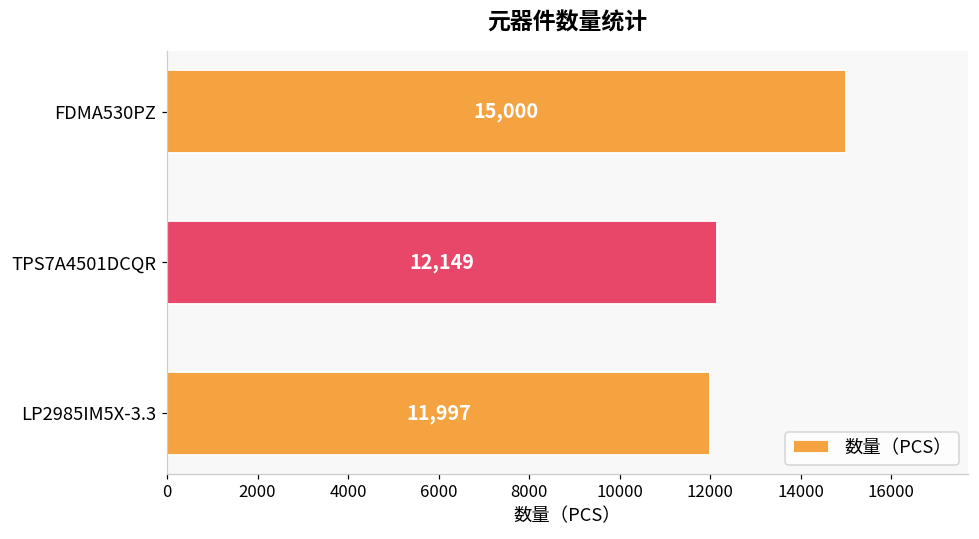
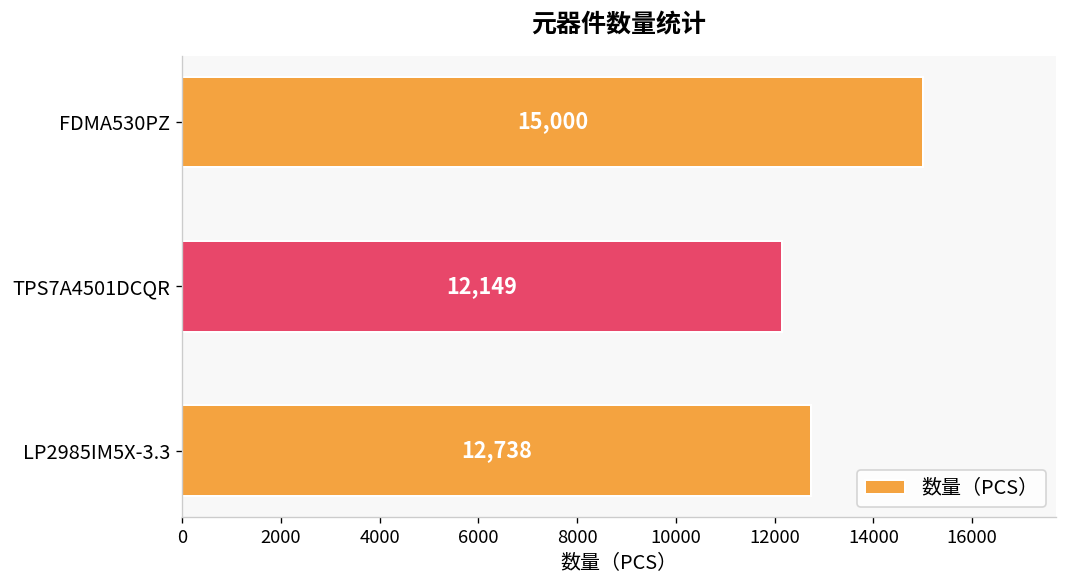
  {
    "FDMA530PZ": "15,000",
    "TPS7A4501DCQR": "12,149",
-   "LP2985IM5X-3.3": "11,997"
+   "LP2985IM5X-3.3": "12,738"
  }
